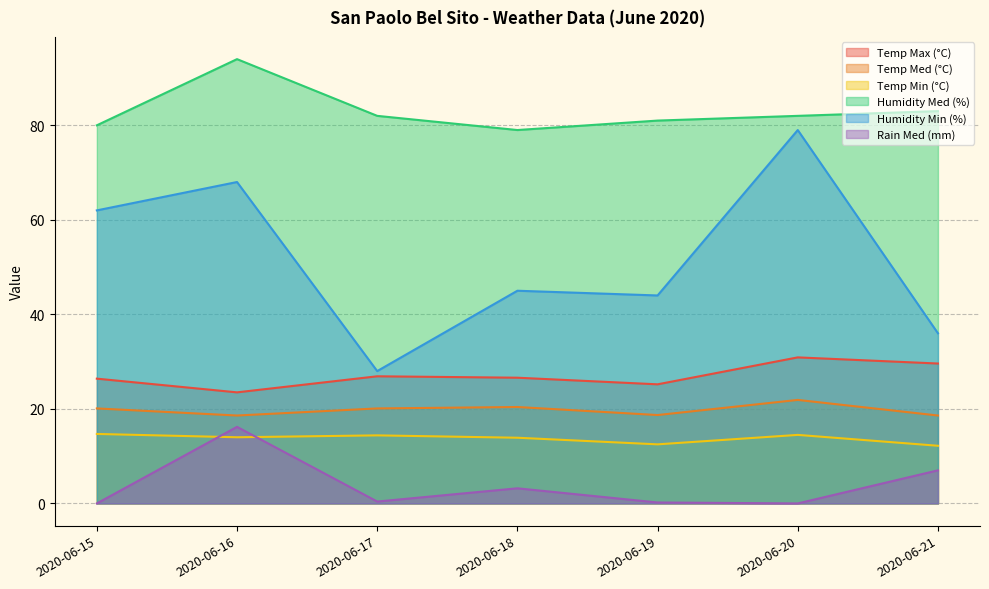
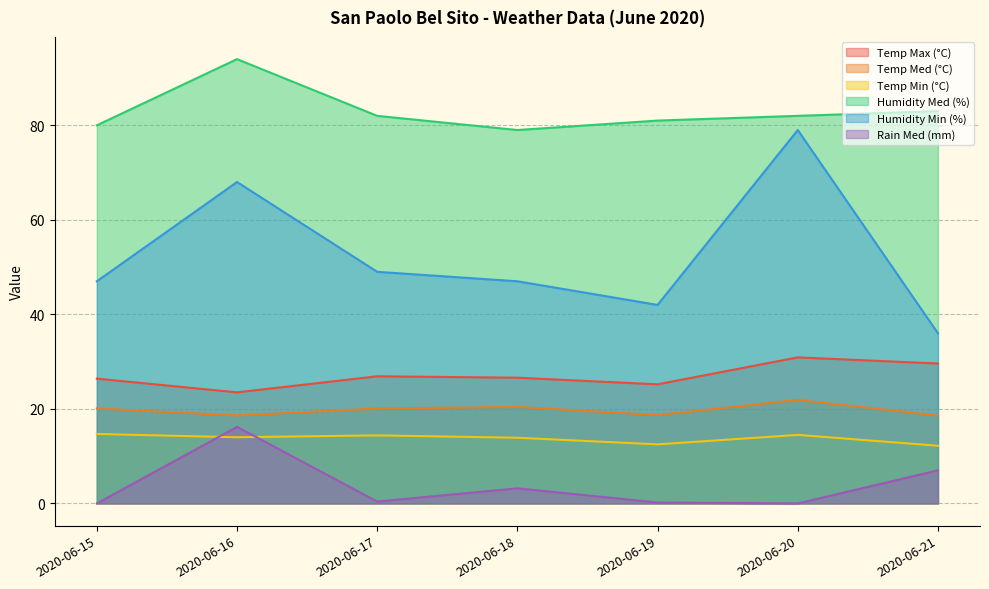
  {
    "Humidity Med (%)": {
      "2020-06-15": 80,
      "2020-06-16": 94,
      "2020-06-17": 82,
      "2020-06-18": 79,
      "2020-06-19": 81,
      "2020-06-20": 82
    },
    "Humidity Min (%)": {
-     "2020-06-15": 62,
+     "2020-06-15": 47,
      "2020-06-16": 68,
-     "2020-06-17": 28,
-     "2020-06-18": 45,
-     "2020-06-19": 44,
+     "2020-06-17": 49,
+     "2020-06-18": 47,
+     "2020-06-19": 42,
      "2020-06-20": 79,
      "2020-06-21": 36
    },
    "Rain Med (mm)": {
      "2020-06-15": 0,
      "2020-06-16": 16,
      "2020-06-17": 0,
      "2020-06-18": 3,
      "2020-06-19": 0,
      "2020-06-20": 0,
      "2020-06-21": 7
    }
  }
